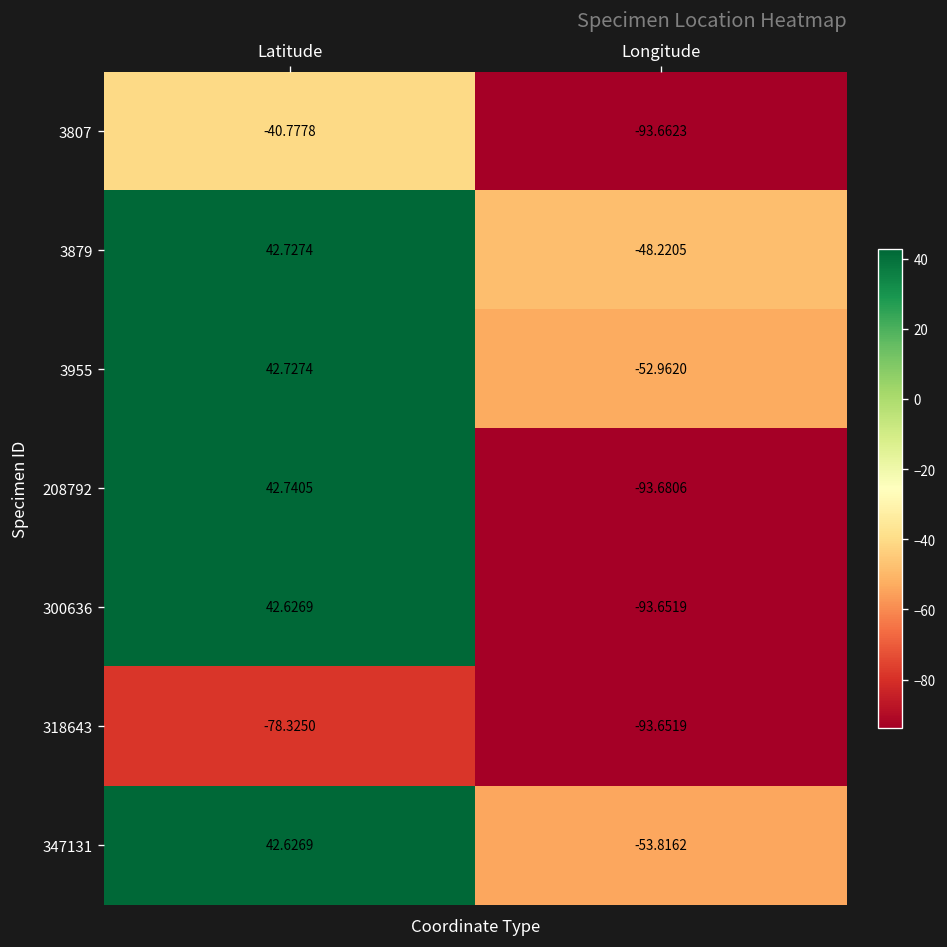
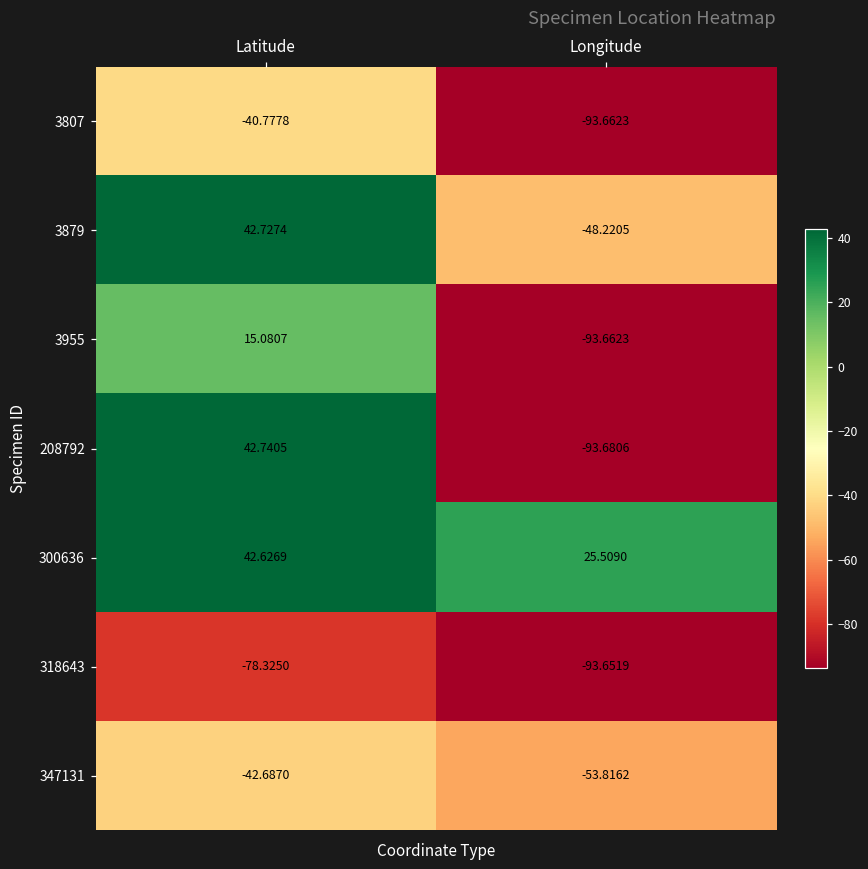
  {
    "3807": {
      "Latitude": -40.7778,
      "Longitude": -93.6623
    },
    "3879": {
      "Latitude": 42.7274,
      "Longitude": -48.2205
    },
    "3955": {
-     "Latitude": 42.7274,
-     "Longitude": -52.9620
+     "Latitude": 15.0807,
+     "Longitude": -93.6623
    },
    "208792": {
      "Latitude": 42.7405,
      "Longitude": -93.6806
    },
    "300636": {
      "Latitude": 42.6269,
-     "Longitude": -93.6519
+     "Longitude": 25.5090
    },
    "318643": {
      "Latitude": -78.3250,
      "Longitude": -93.6519
    },
    "347131": {
-     "Latitude": 42.6269,
+     "Latitude": -42.6870,
      "Longitude": -53.8162
    }
  }
